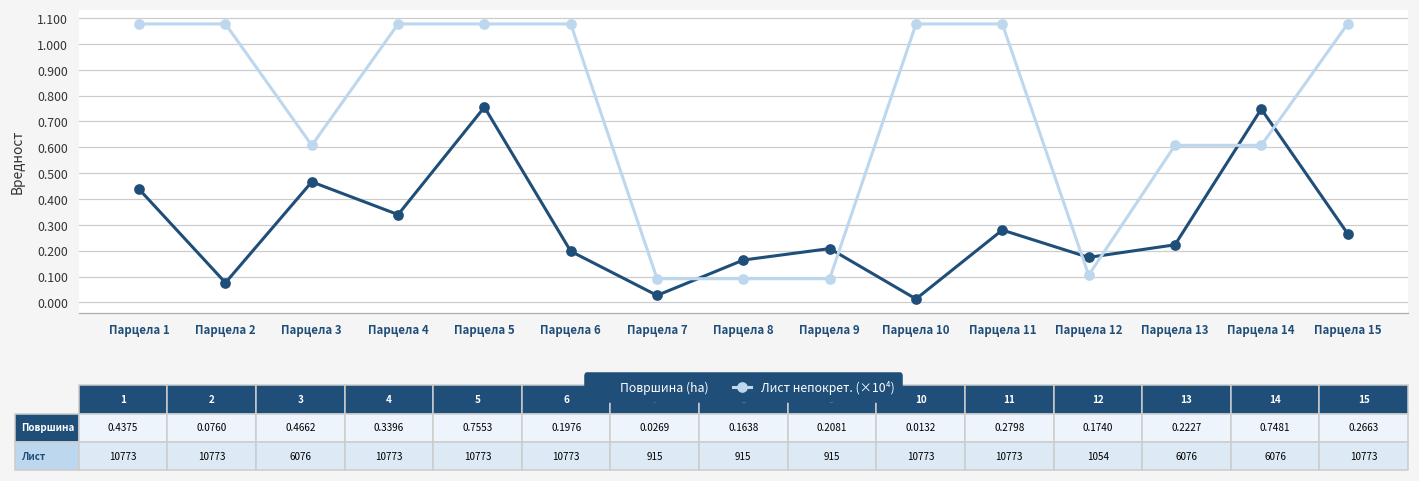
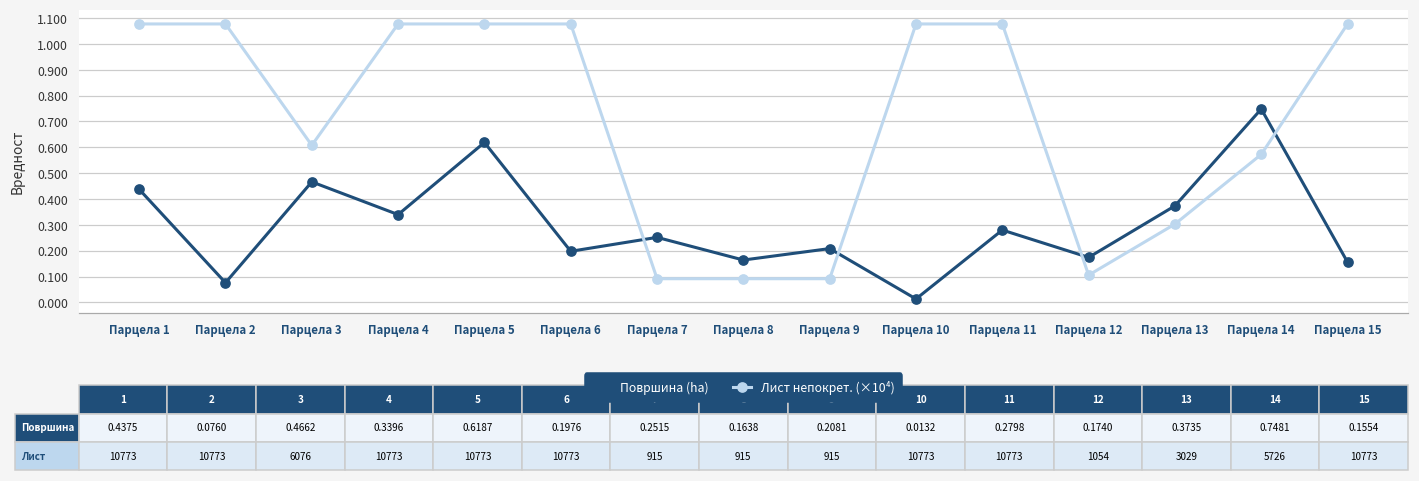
  {
    "Површина (ha)": {
-     "Парцела 5": 0.7553,
-     "Парцела 7": 0.0269,
-     "Парцела 13": 0.2227,
-     "Парцела 15": 0.2663
+     "Парцела 5": 0.6187,
+     "Парцела 7": 0.2515,
+     "Парцела 13": 0.3735,
+     "Парцела 15": 0.1554
    },
    "Лист непокрет. (×10⁴)": {
-     "Парцела 13": 6076,
-     "Парцела 14": 6076
+     "Парцела 13": 3029,
+     "Парцела 14": 5726
    }
  }
